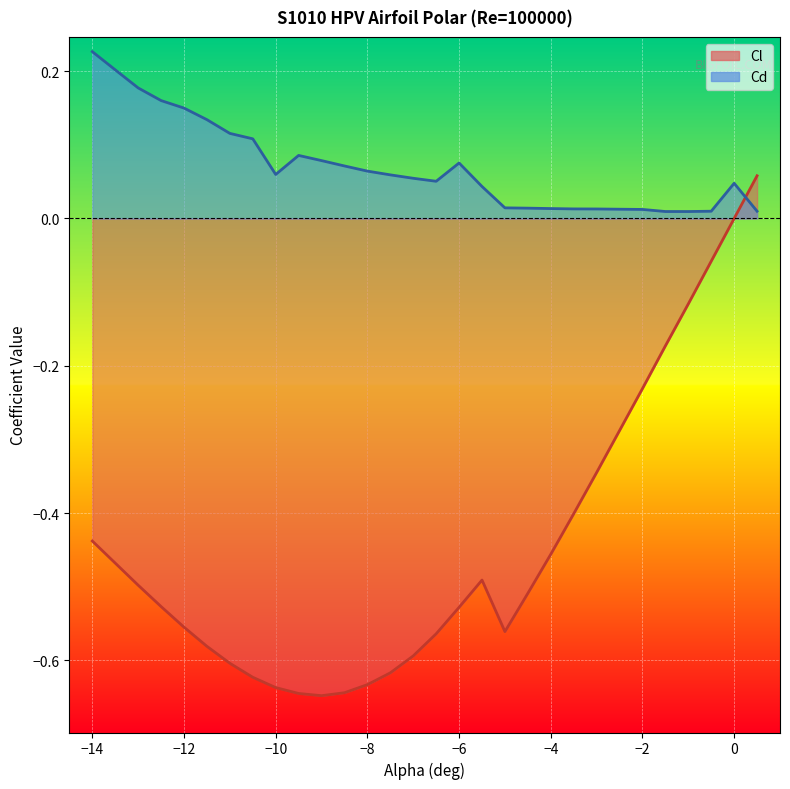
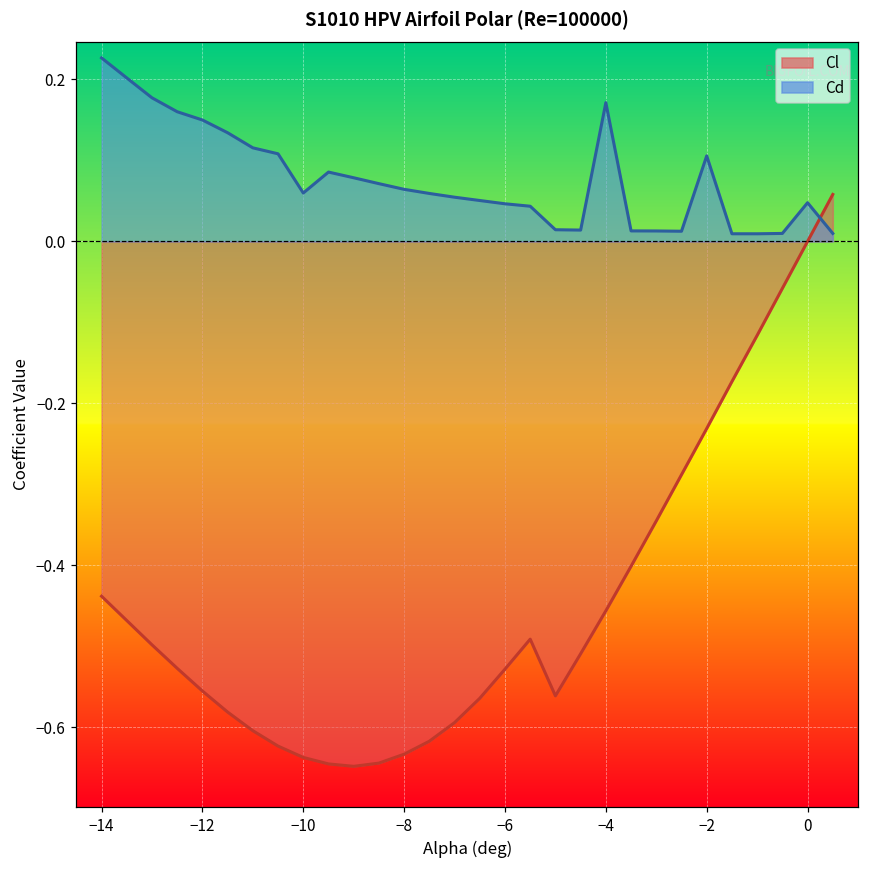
  {
    "Cd": {
      "−14": 0.23,
      "−12": 0.15,
      "−10": 0.06,
      "−8": 0.06,
-     "−6": 0.08,
-     "−4": 0.01,
-     "−2": 0.01,
+     "−6": 0.05,
+     "−4": 0.17,
+     "−2": 0.11,
      "0": 0.05
    }
  }
